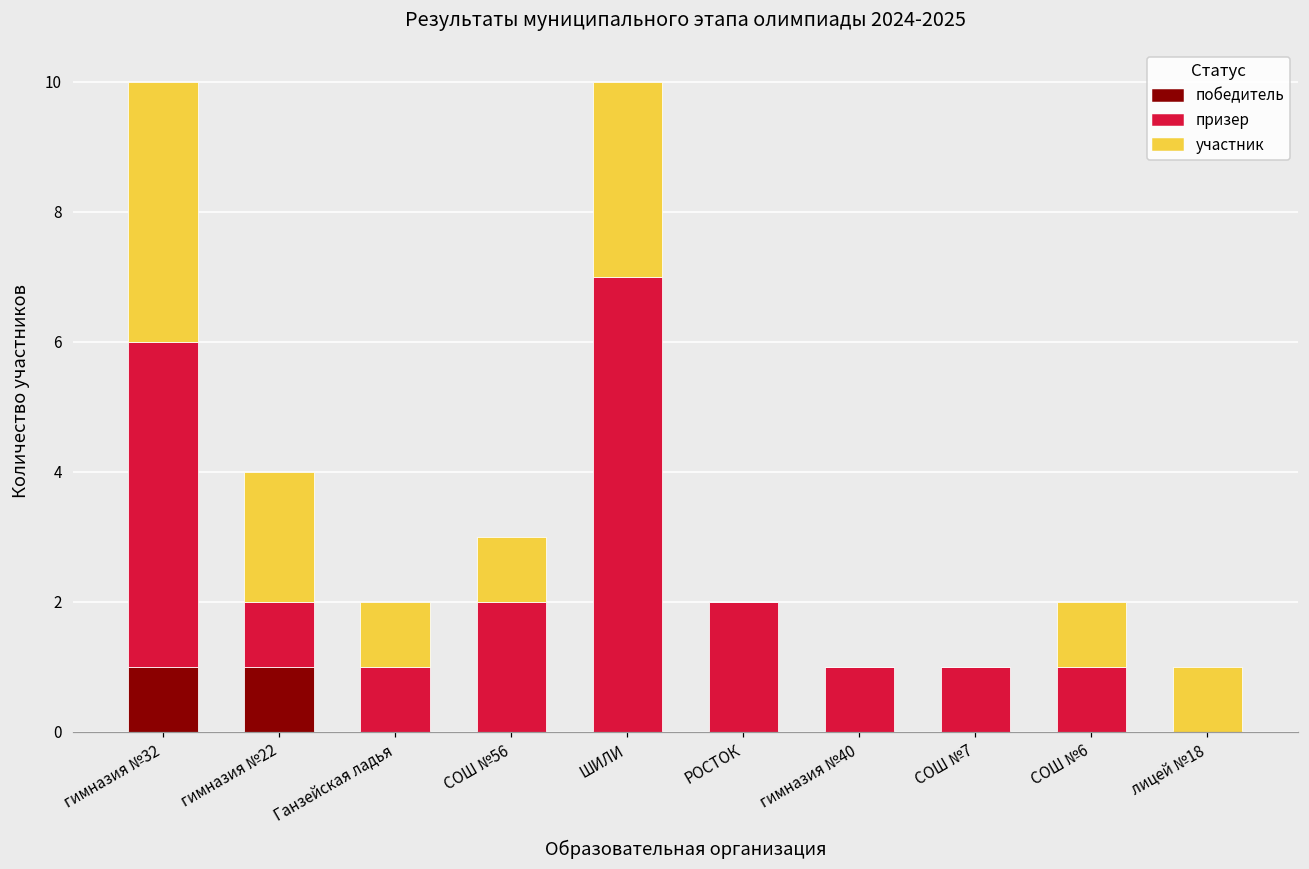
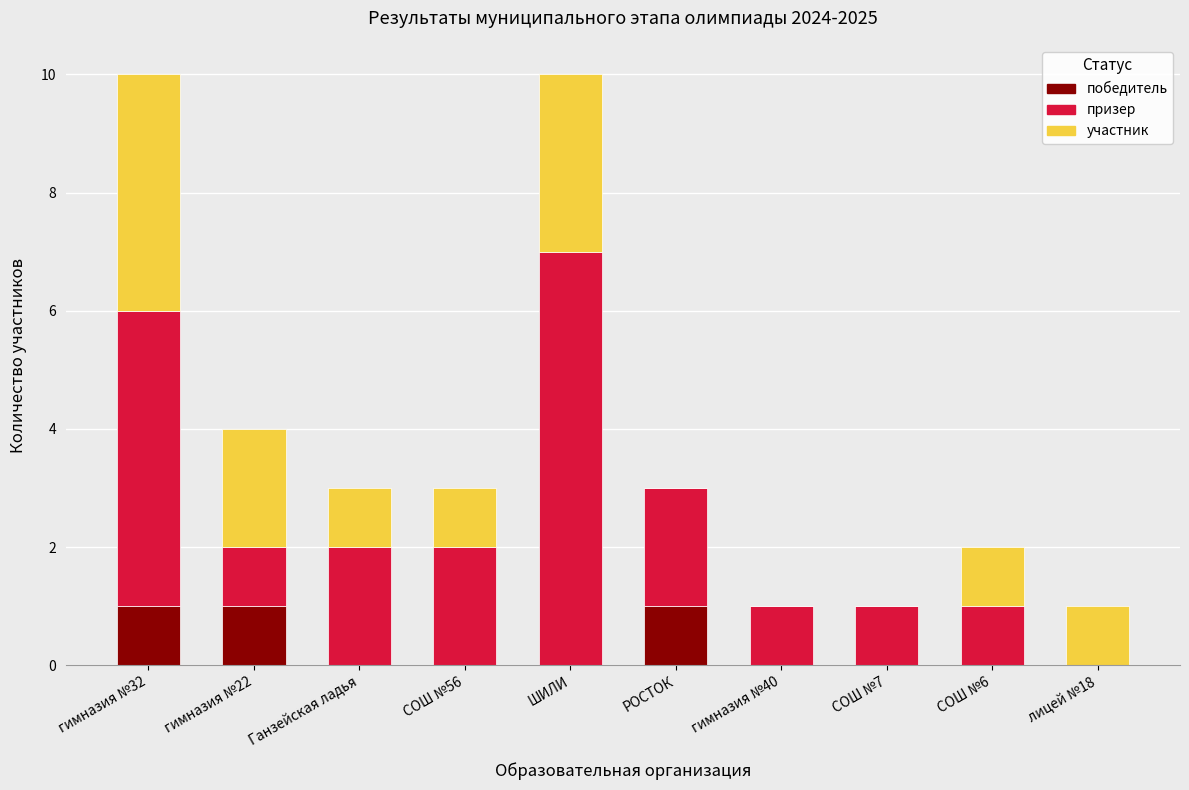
  {
    "победитель": {
      "гимназия №32": 1,
      "гимназия №22": 1,
      "Ганзейская ладья": 0,
      "СОШ №56": 0,
      "ШИЛИ": 0,
-     "РОСТОК": 0,
+     "РОСТОК": 1,
      "гимназия №40": 0,
      "СОШ №7": 0,
      "СОШ №6": 0,
      "лицей №18": 0
    },
    "призер": {
      "гимназия №32": 5,
      "гимназия №22": 1,
-     "Ганзейская ладья": 1,
+     "Ганзейская ладья": 2,
      "СОШ №56": 2,
      "ШИЛИ": 7,
      "РОСТОК": 2,
      "гимназия №40": 1,
      "СОШ №7": 1,
      "СОШ №6": 1,
      "лицей №18": 0
    },
    "участник": {
      "гимназия №32": 4,
      "гимназия №22": 2,
      "Ганзейская ладья": 1,
      "СОШ №56": 1,
      "ШИЛИ": 3,
      "РОСТОК": 0,
      "гимназия №40": 0,
      "СОШ №7": 0,
      "СОШ №6": 1,
      "лицей №18": 1
    }
  }
